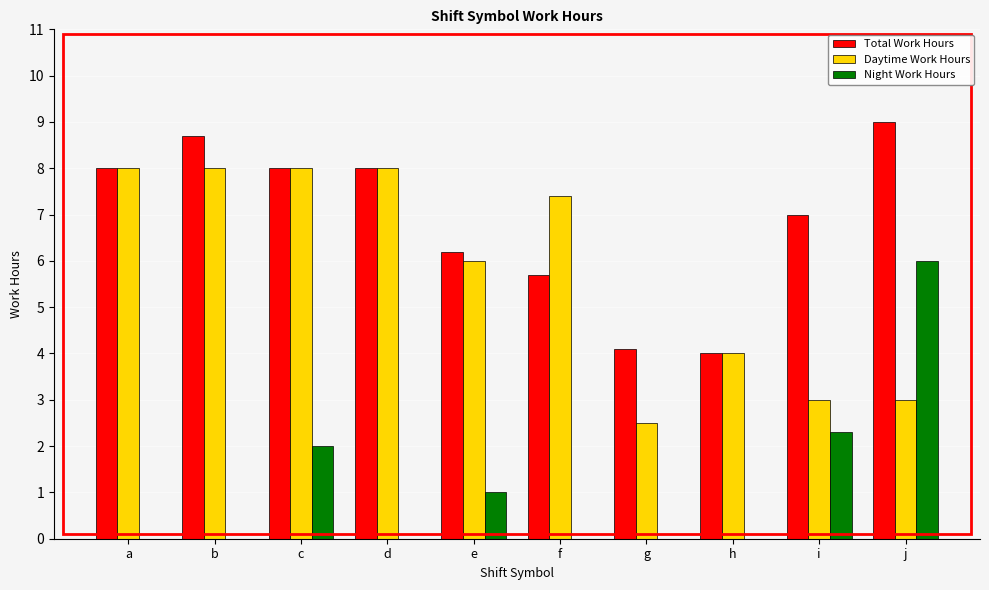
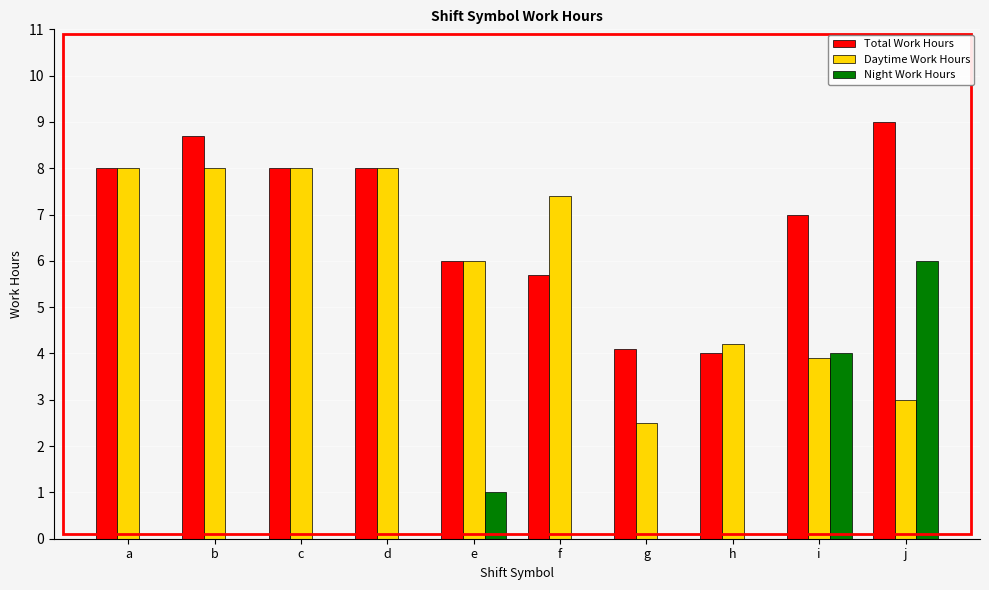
  {
    "Total Work Hours": {
      "a": 8.0,
      "b": 8.7,
      "c": 8.0,
      "d": 8.0,
-     "e": 6.2,
+     "e": 6.0,
      "f": 5.7,
      "g": 4.1,
      "h": 4.0,
      "i": 7.0,
      "j": 9.0
    },
    "Daytime Work Hours": {
      "a": 8.0,
      "b": 8.0,
      "c": 8.0,
      "d": 8.0,
      "e": 6.0,
      "f": 7.4,
      "g": 2.5,
-     "h": 4.0,
-     "i": 3.0,
+     "h": 4.2,
+     "i": 3.9,
      "j": 3.0
    },
    "Night Work Hours": {
      "a": 0.0,
      "b": 0.0,
-     "c": 2,
+     "c": 0,
      "d": 0.0,
      "e": 1.0,
      "f": 0.0,
      "g": 0.0,
      "h": 0.0,
-     "i": 2.3,
+     "i": 4.0,
      "j": 6.0
    }
  }
